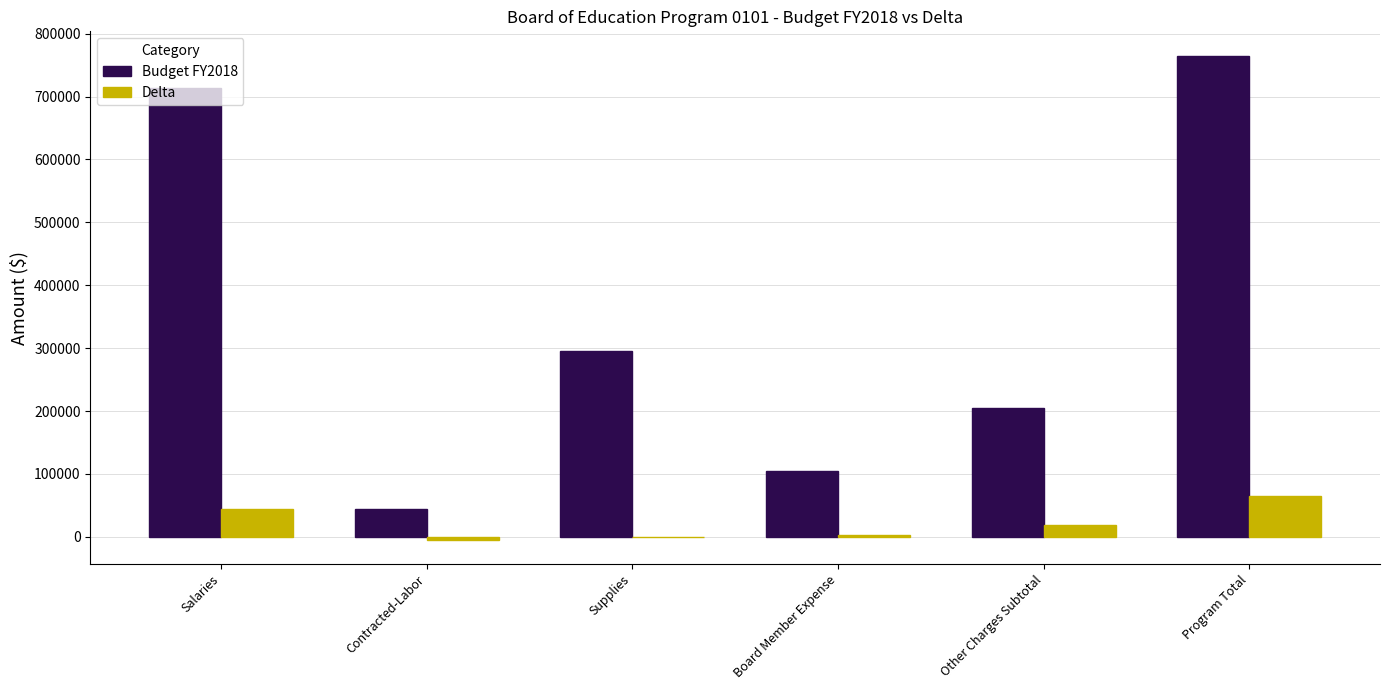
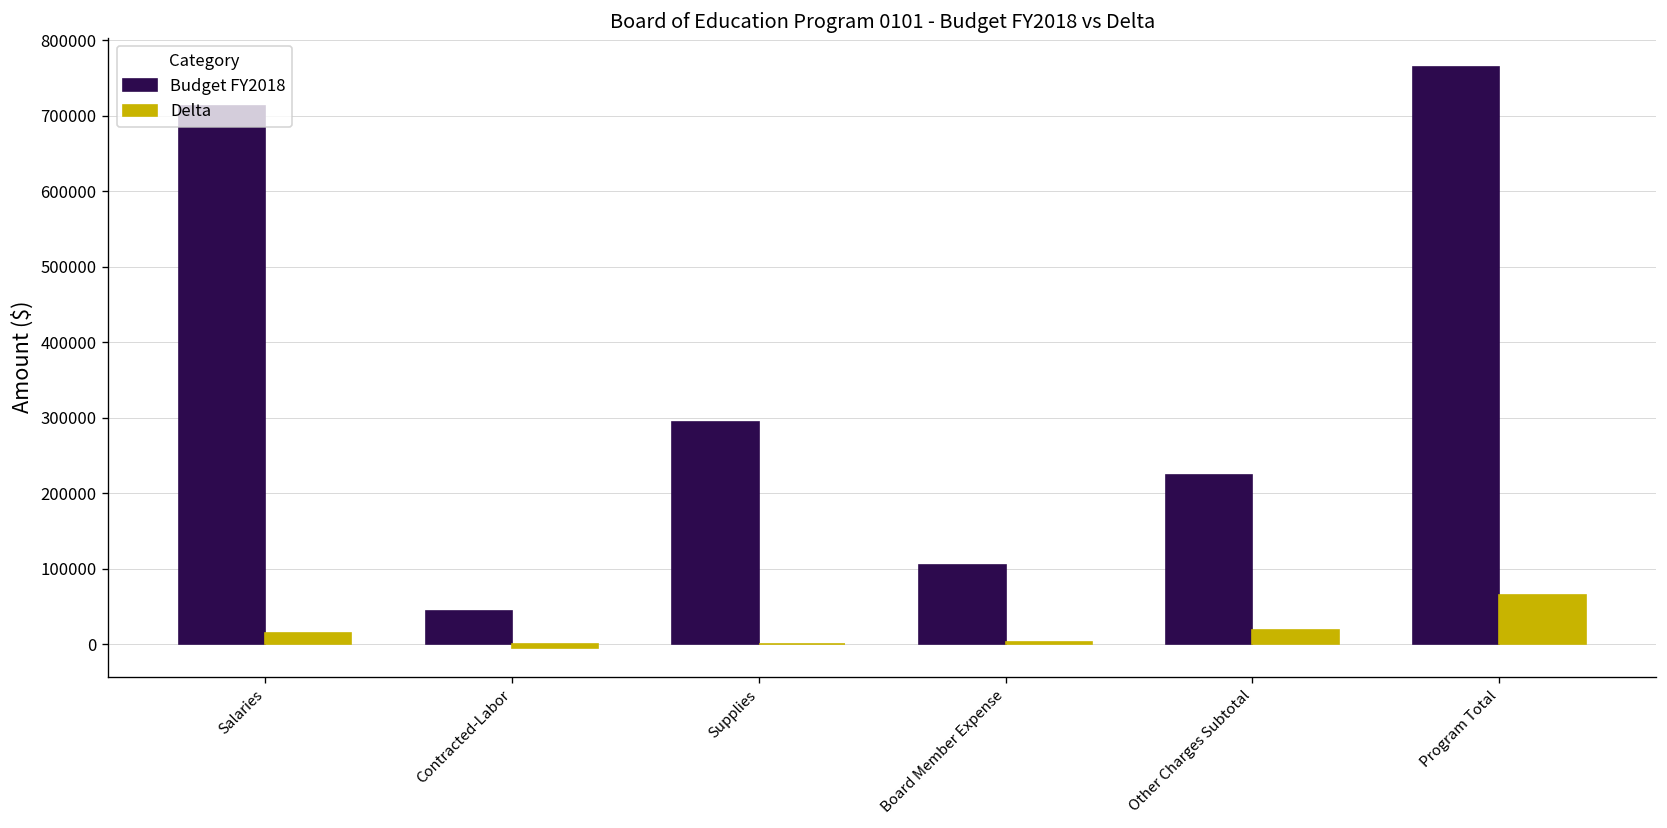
  {
    "Budget FY2018": {
      "Contracted-Labor": 40000,
      "Supplies": 290000,
      "Board Member Expense": 110000,
-     "Other Charges Subtotal": 210000,
+     "Other Charges Subtotal": 220000,
      "Program Total": 770000
    },
    "Delta": {
-     "Salaries": 40000,
+     "Salaries": 20000,
      "Contracted-Labor": 0,
      "Supplies": 0,
      "Other Charges Subtotal": 20000,
      "Program Total": 70000
    }
  }
